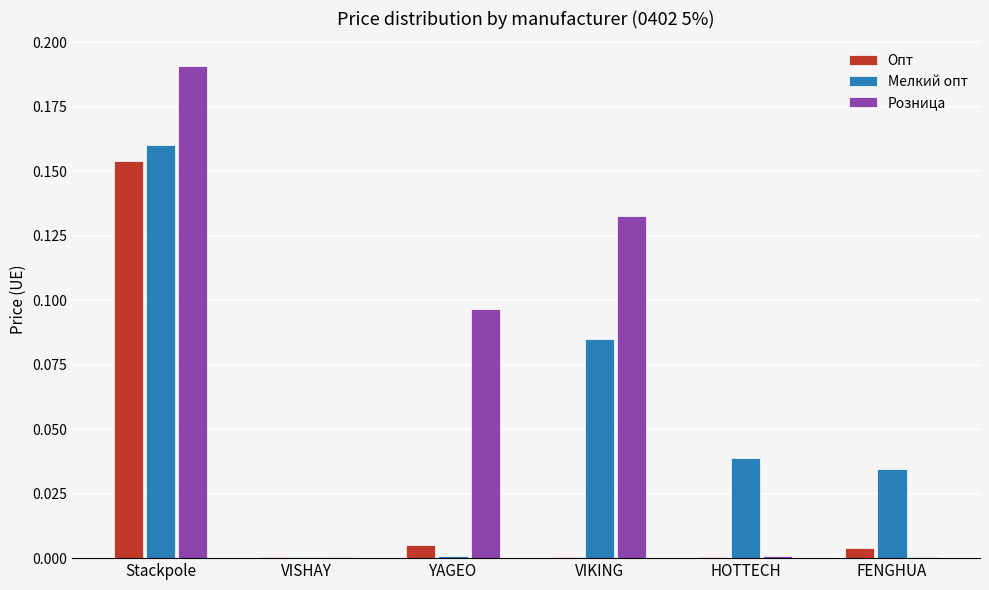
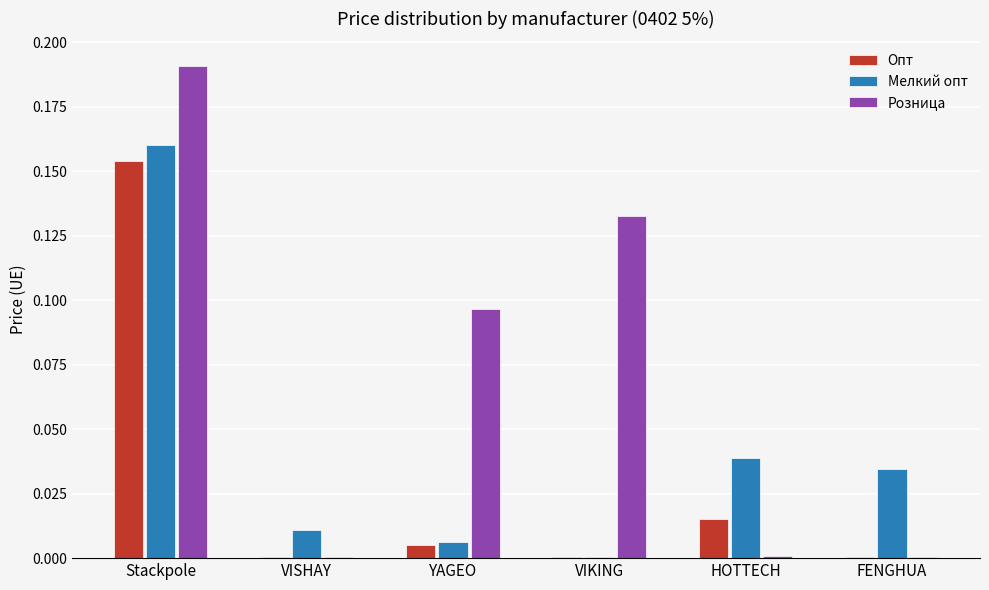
  {
    "Опт": {
      "Stackpole": 0.154,
      "YAGEO": 0.005,
-     "HOTTECH": 0.000,
-     "FENGHUA": 0.004
+     "HOTTECH": 0.015,
+     "FENGHUA": 0.000
    },
    "Мелкий опт": {
      "Stackpole": 0.160,
-     "VISHAY": 0.000,
-     "YAGEO": 0.001,
-     "VIKING": 0.085,
+     "VISHAY": 0.011,
+     "YAGEO": 0.006,
+     "VIKING": 0.000,
      "HOTTECH": 0.039,
      "FENGHUA": 0.035
    },
    "Розница": {
      "Stackpole": 0.191,
      "YAGEO": 0.097,
      "VIKING": 0.133
    }
  }
